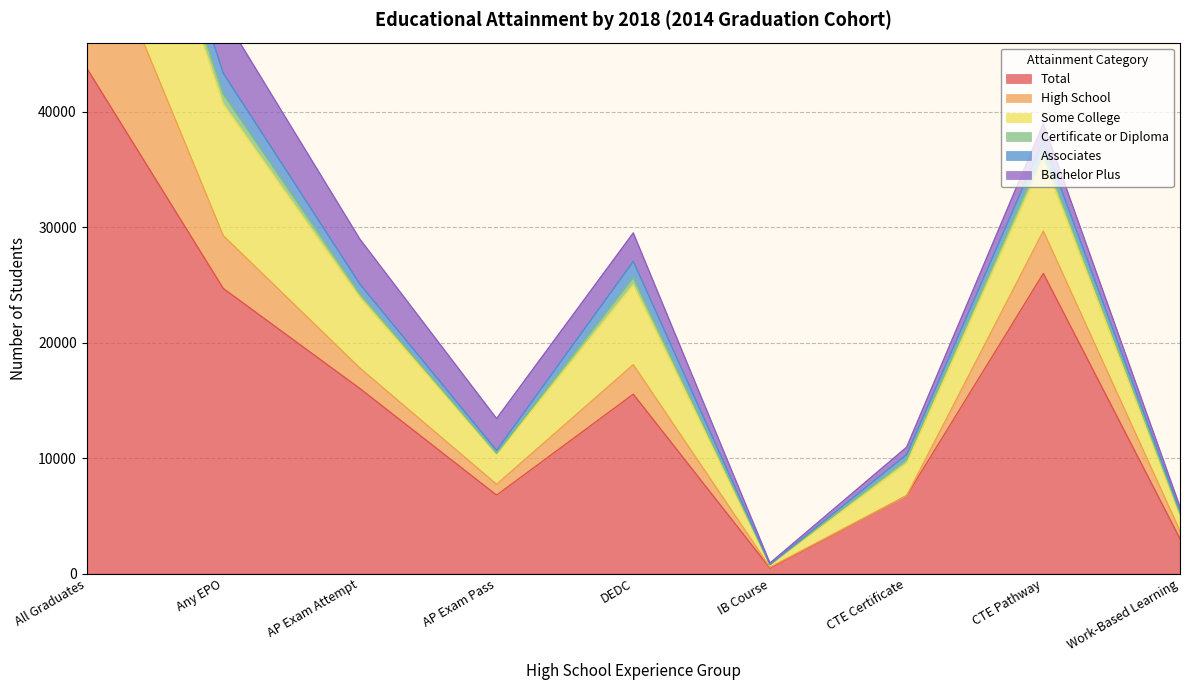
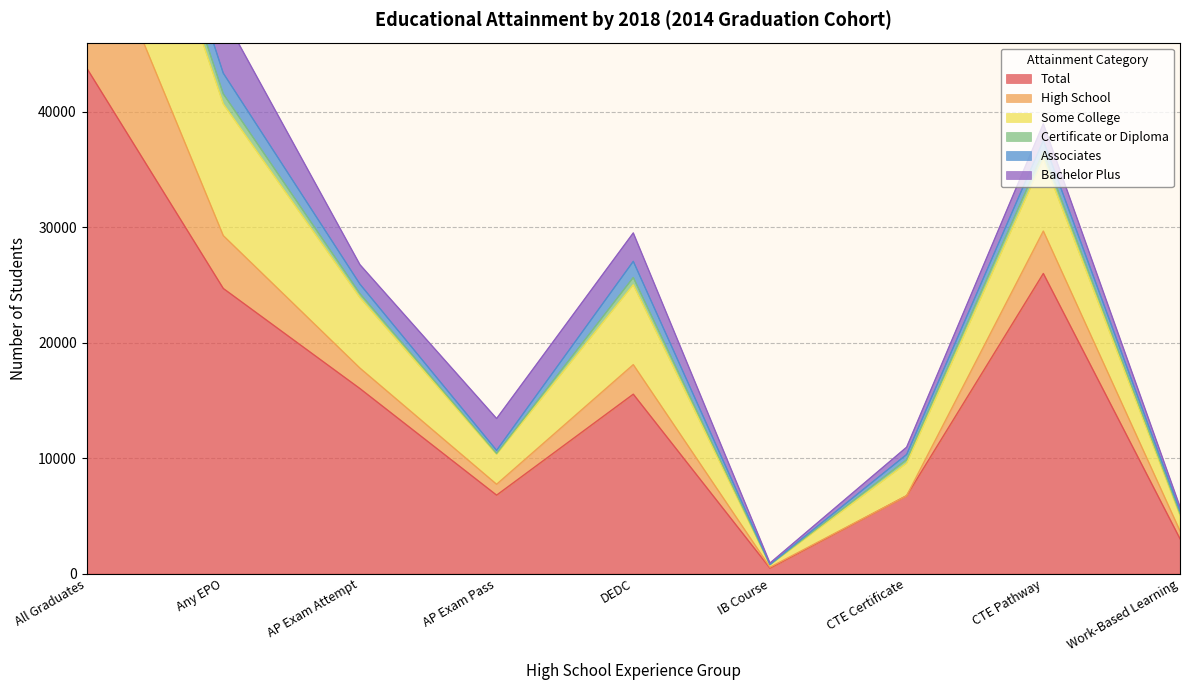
  {
    "Total": {
      "All Graduates": 43800,
      "Any EPO": 24700,
      "AP Exam Attempt": 16000,
      "AP Exam Pass": 6800,
      "DEDC": 15500,
      "CTE Pathway": 26000,
      "Work-Based Learning": 3000
    },
    "High School": {
      "Any EPO": 4600,
      "AP Exam Attempt": 1800,
      "AP Exam Pass": 900,
      "DEDC": 2600,
      "CTE Pathway": 3700,
      "Work-Based Learning": 700
    },
    "Some College": {
      "Any EPO": 11400,
      "AP Exam Attempt": 6100,
      "DEDC": 6900,
      "CTE Certificate": 2800
    },
    "Certificate or Diploma": {
      "Any EPO": 900,
      "AP Exam Attempt": 300,
      "DEDC": 600,
      "CTE Certificate": 300
    },
    "Associates": {
      "Any EPO": 1800,
      "AP Exam Attempt": 800,
      "AP Exam Pass": 300,
      "DEDC": 1400,
      "CTE Certificate": 500,
      "Work-Based Learning": 200
    },
    "Bachelor Plus": {
-     "AP Exam Attempt": 3900,
+     "AP Exam Attempt": 1700,
      "AP Exam Pass": 2800,
      "DEDC": 2500,
      "CTE Certificate": 600,
      "Work-Based Learning": 400
    }
  }
